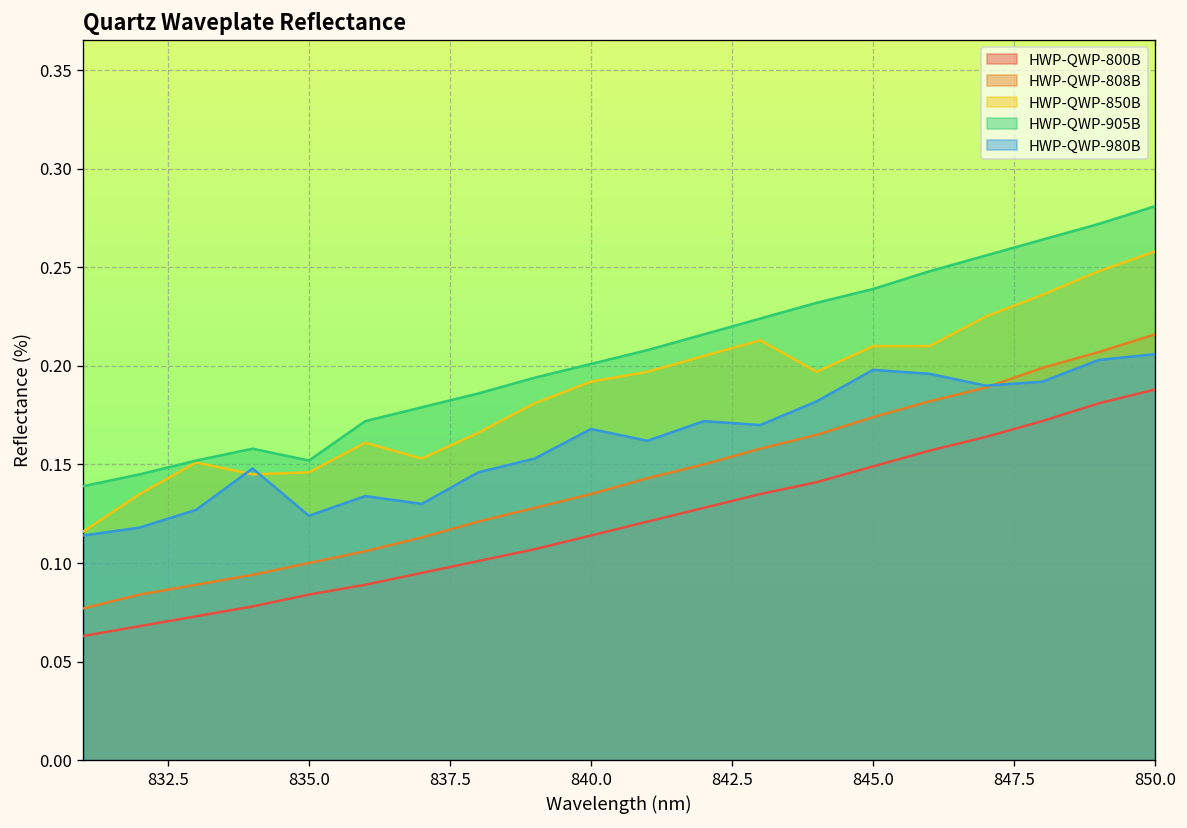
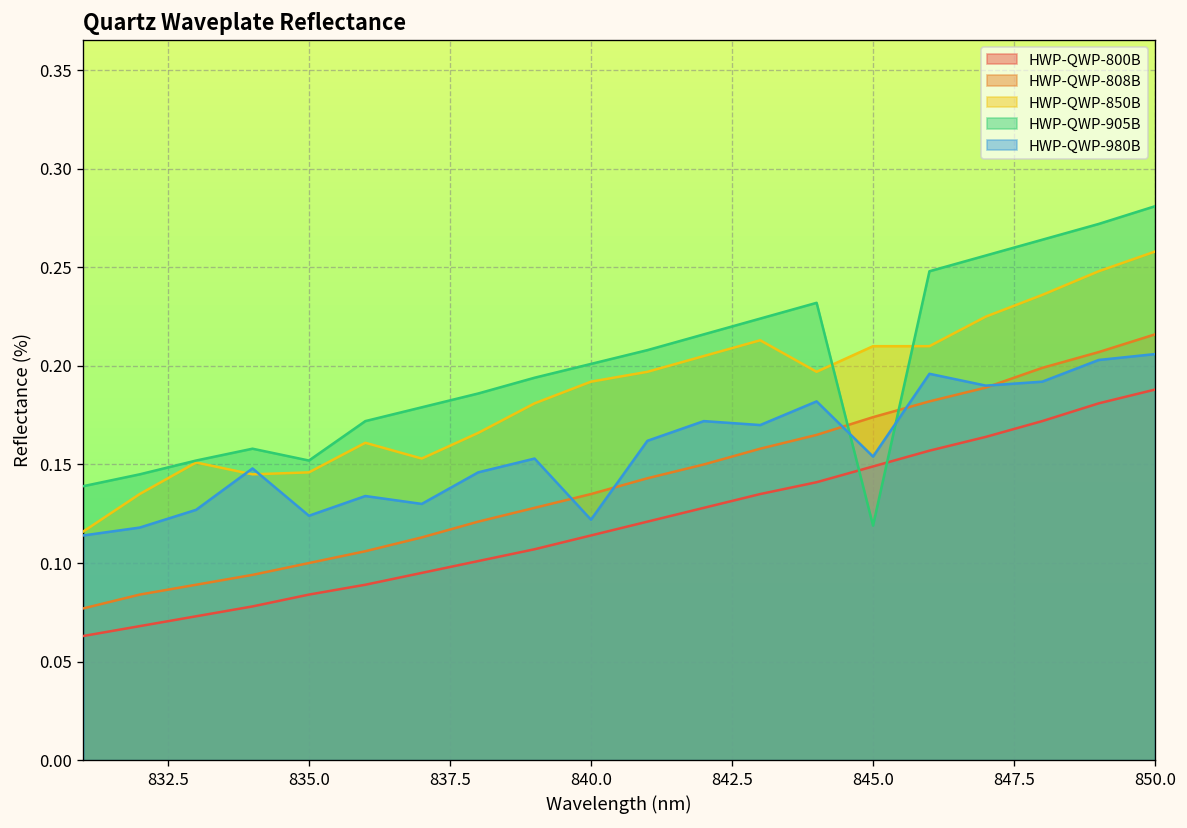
  {
    "HWP-QWP-905B": {
      "835.0": 0.152,
      "840.0": 0.201,
-     "845.0": 0.239,
+     "845.0": 0.119,
      "850.0": 0.281
    },
    "HWP-QWP-980B": {
      "835.0": 0.124,
-     "840.0": 0.168,
-     "845.0": 0.198,
+     "840.0": 0.122,
+     "845.0": 0.154,
      "850.0": 0.206
    }
  }
